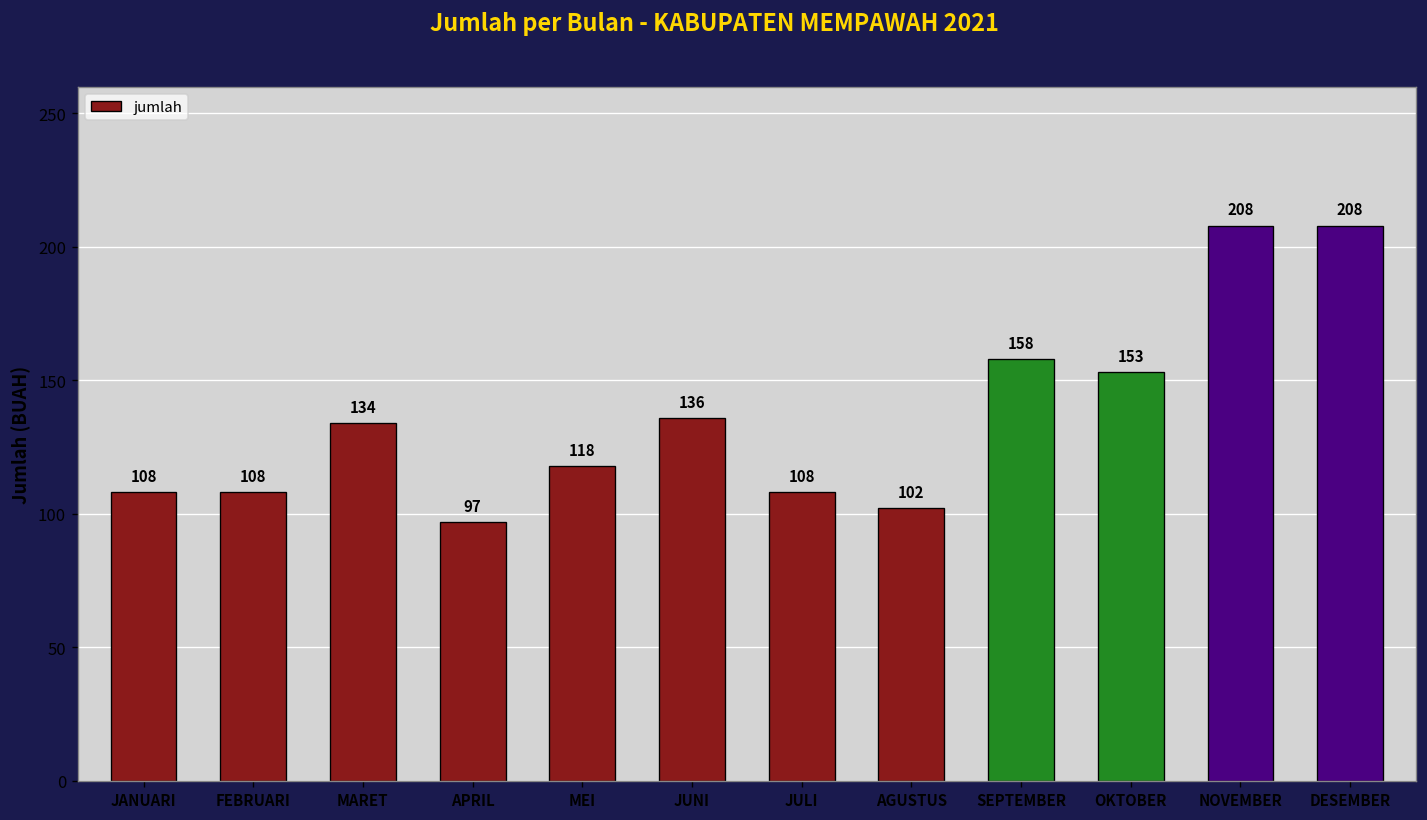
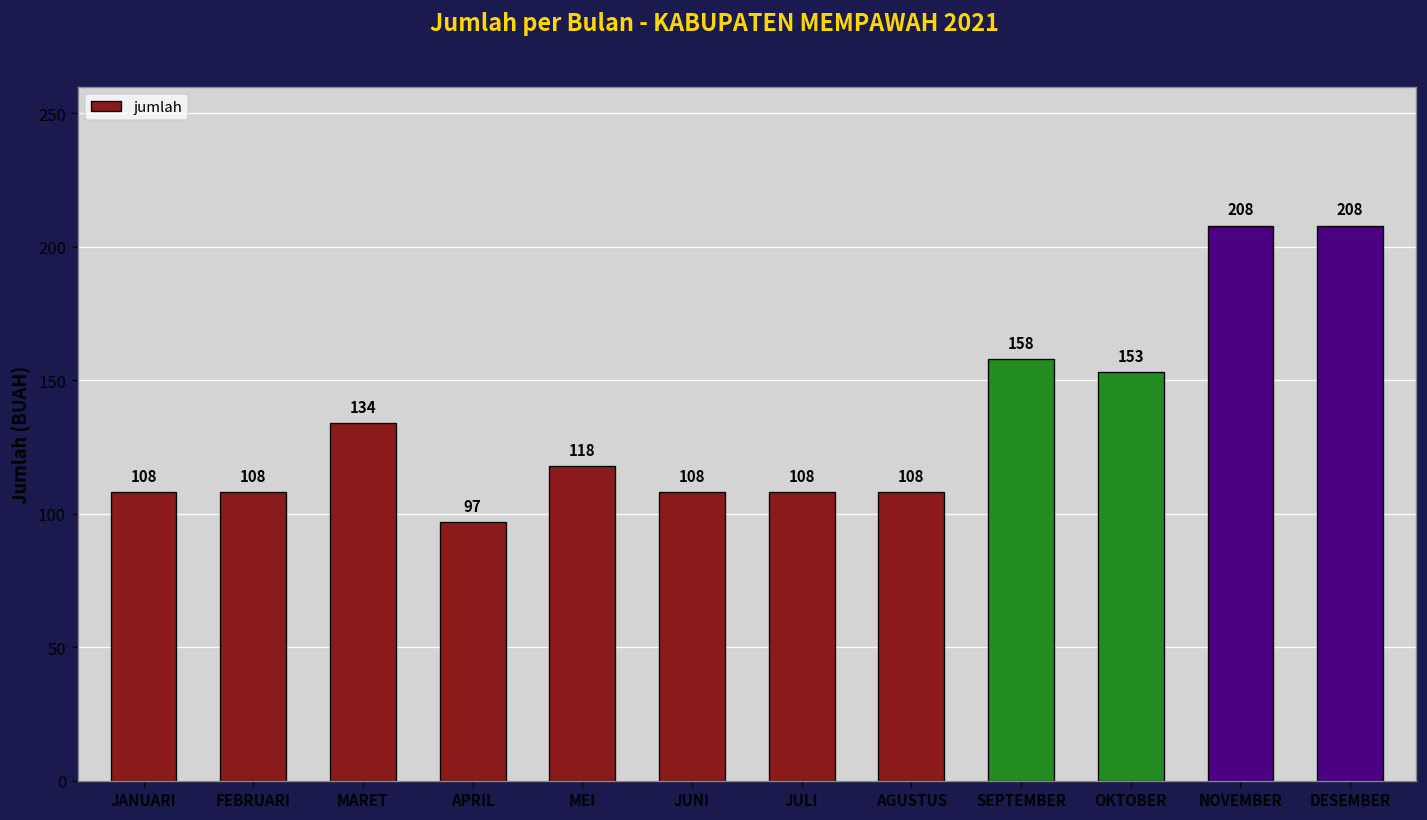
  {
    "JANUARI": 108,
    "FEBRUARI": 108,
    "MARET": 134,
    "APRIL": 97,
    "MEI": 118,
-   "JUNI": 136,
+   "JUNI": 108,
    "JULI": 108,
-   "AGUSTUS": 102,
+   "AGUSTUS": 108,
    "SEPTEMBER": 158,
    "OKTOBER": 153,
    "NOVEMBER": 208,
    "DESEMBER": 208
  }
